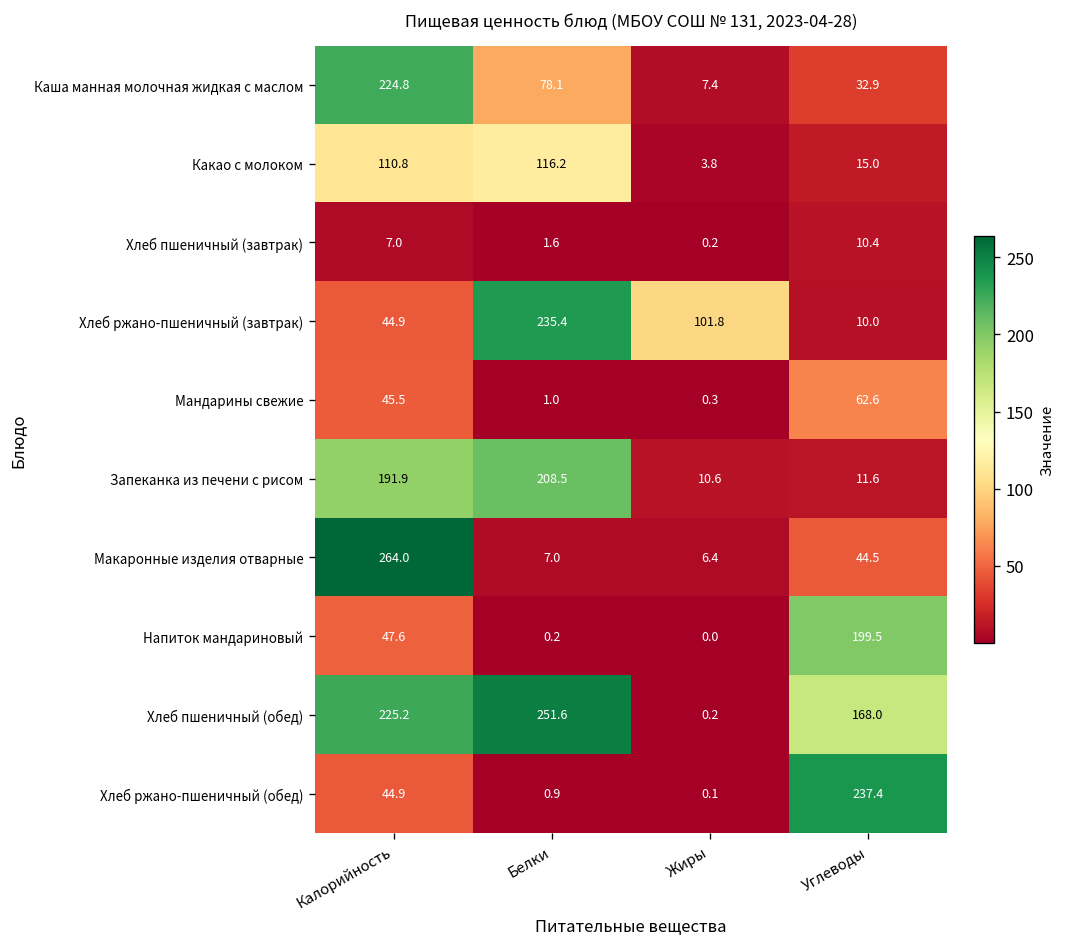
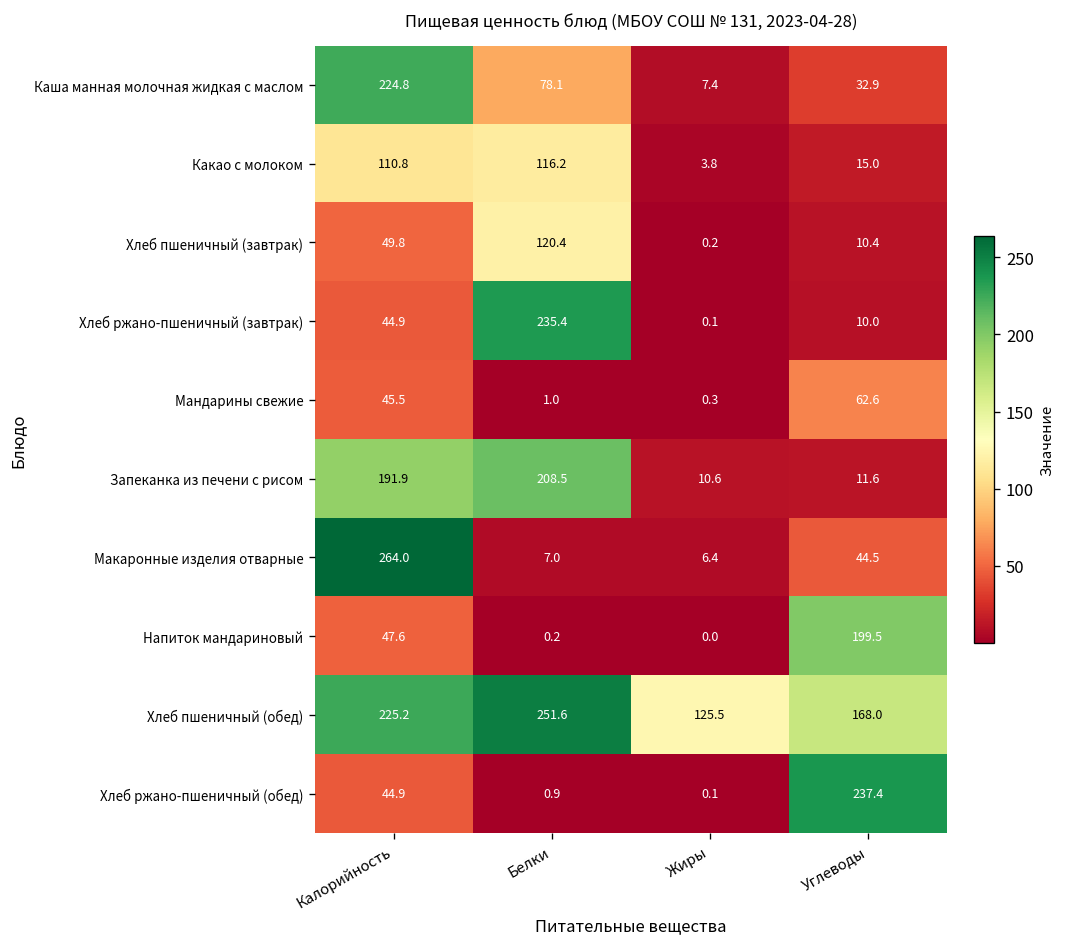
  {
    "Каша манная молочная жидкая с маслом": {
      "Калорийность": 224.8,
      "Белки": 78.1,
      "Жиры": 7.4,
      "Углеводы": 32.9
    },
    "Какао с молоком": {
      "Калорийность": 110.8,
      "Белки": 116.2,
      "Жиры": 3.8,
      "Углеводы": 15.0
    },
    "Хлеб пшеничный (завтрак)": {
-     "Калорийность": 7.0,
-     "Белки": 1.6,
+     "Калорийность": 49.8,
+     "Белки": 120.4,
      "Жиры": 0.2,
      "Углеводы": 10.4
    },
    "Хлеб ржано-пшеничный (завтрак)": {
      "Калорийность": 44.9,
      "Белки": 235.4,
-     "Жиры": 101.8,
+     "Жиры": 0.1,
      "Углеводы": 10.0
    },
    "Мандарины свежие": {
      "Калорийность": 45.5,
      "Белки": 1.0,
      "Жиры": 0.3,
      "Углеводы": 62.6
    },
    "Запеканка из печени с рисом": {
      "Калорийность": 191.9,
      "Белки": 208.5,
      "Жиры": 10.6,
      "Углеводы": 11.6
    },
    "Макаронные изделия отварные": {
      "Калорийность": 264.0,
      "Белки": 7.0,
      "Жиры": 6.4,
      "Углеводы": 44.5
    },
    "Напиток мандариновый": {
      "Калорийность": 47.6,
      "Белки": 0.2,
      "Жиры": 0.0,
      "Углеводы": 199.5
    },
    "Хлеб пшеничный (обед)": {
      "Калорийность": 225.2,
      "Белки": 251.6,
-     "Жиры": 0.2,
+     "Жиры": 125.5,
      "Углеводы": 168.0
    },
    "Хлеб ржано-пшеничный (обед)": {
      "Калорийность": 44.9,
      "Белки": 0.9,
      "Жиры": 0.1,
      "Углеводы": 237.4
    }
  }
